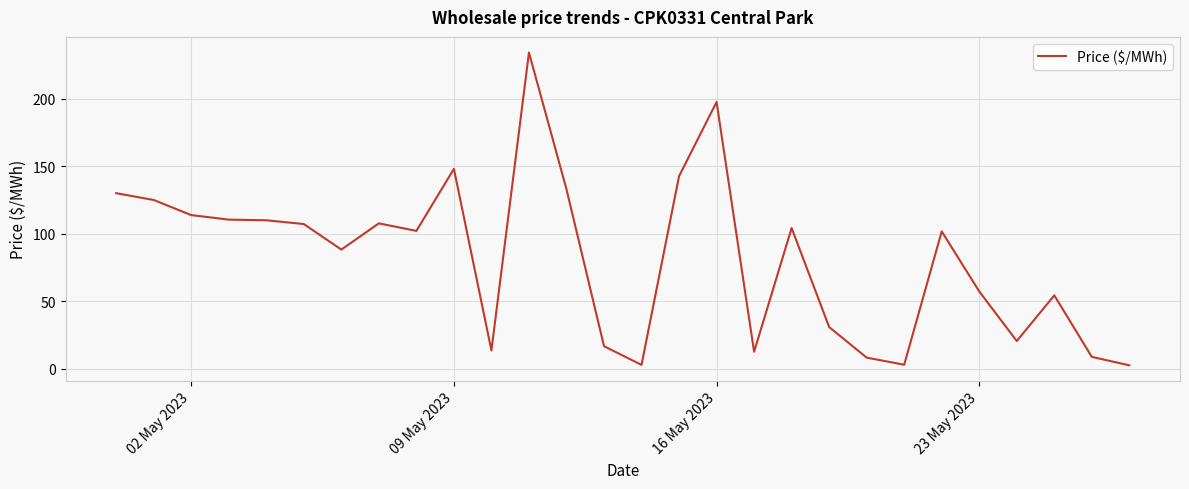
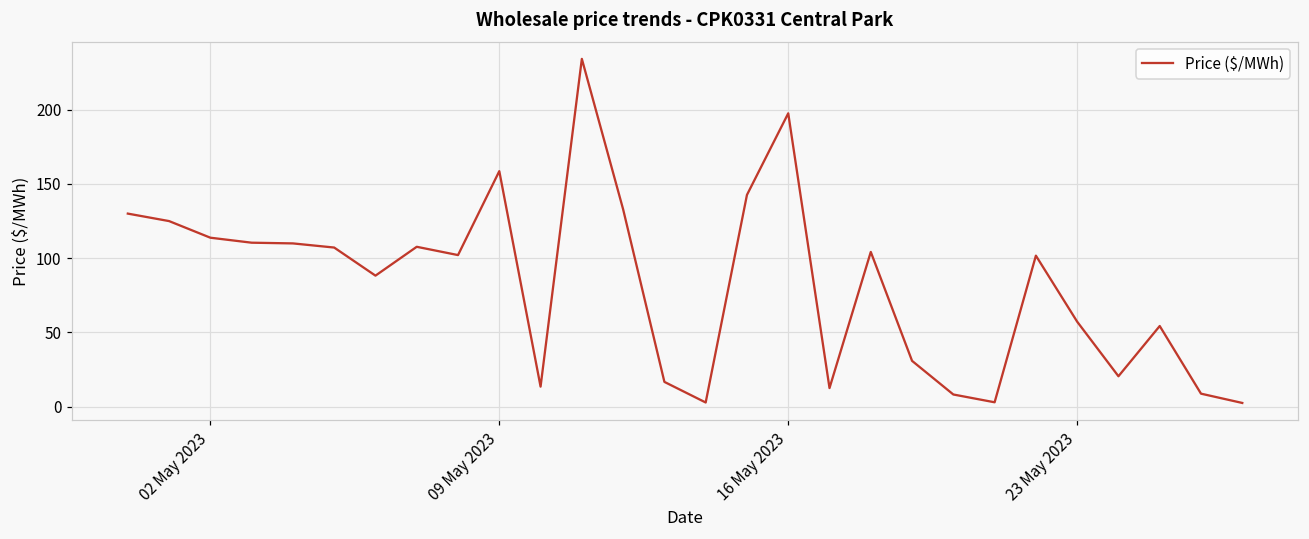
  {
    "02 May 2023": 114,
-   "09 May 2023": 148,
+   "09 May 2023": 159,
    "16 May 2023": 198,
    "23 May 2023": 57
  }
